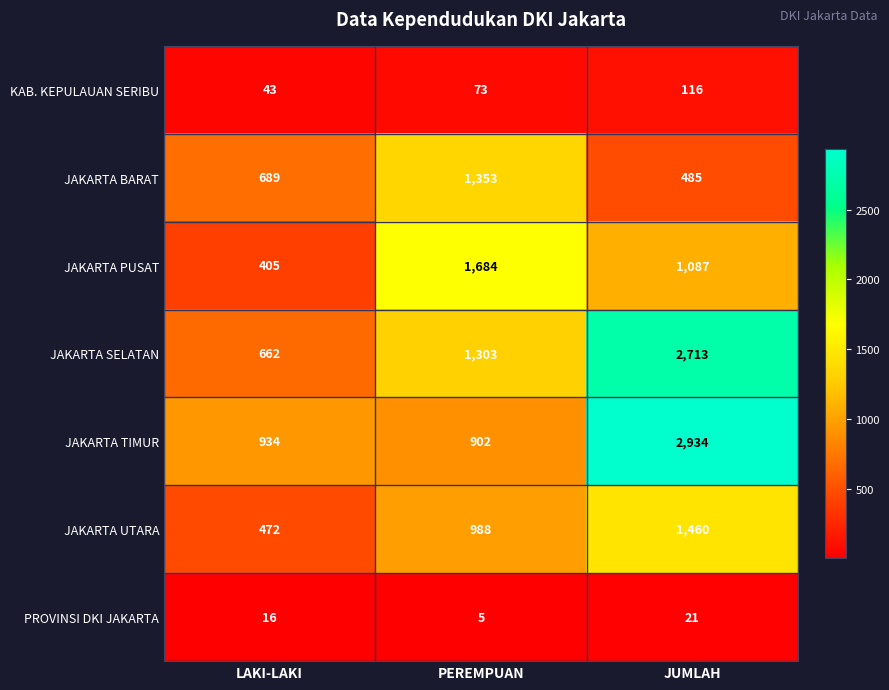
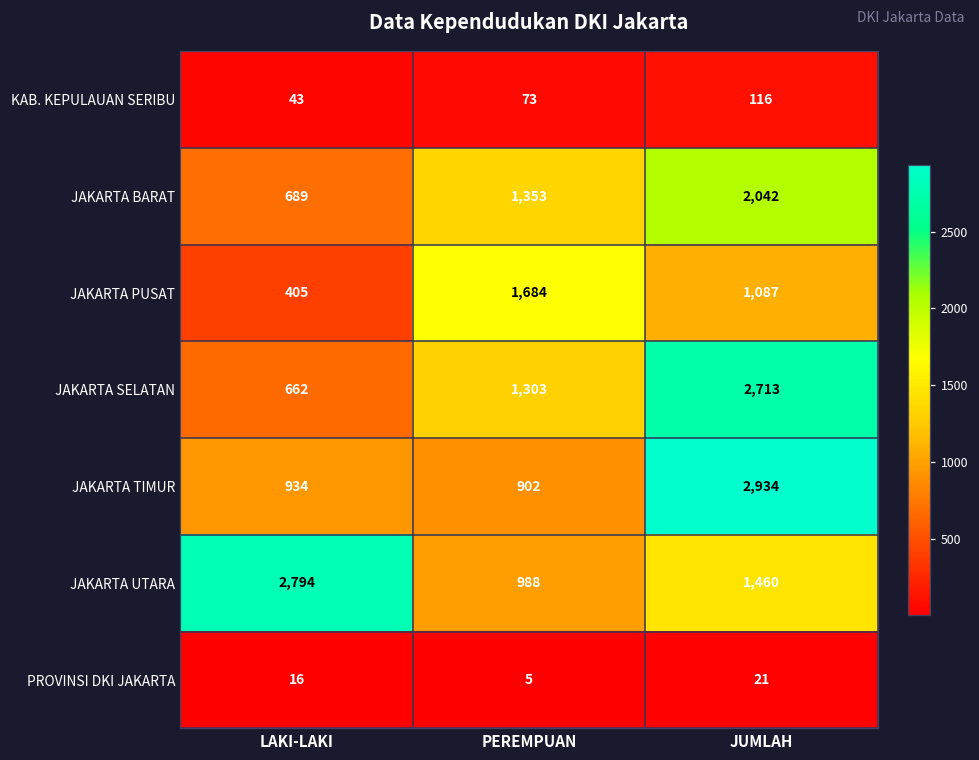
  {
    "KAB. KEPULAUAN SERIBU": {
      "LAKI-LAKI": "43",
      "PEREMPUAN": "73",
      "JUMLAH": "116"
    },
    "JAKARTA BARAT": {
      "LAKI-LAKI": "689",
      "PEREMPUAN": "1,353",
-     "JUMLAH": "485"
+     "JUMLAH": "2,042"
    },
    "JAKARTA PUSAT": {
      "LAKI-LAKI": "405",
      "PEREMPUAN": "1,684",
      "JUMLAH": "1,087"
    },
    "JAKARTA SELATAN": {
      "LAKI-LAKI": "662",
      "PEREMPUAN": "1,303",
      "JUMLAH": "2,713"
    },
    "JAKARTA TIMUR": {
      "LAKI-LAKI": "934",
      "PEREMPUAN": "902",
      "JUMLAH": "2,934"
    },
    "JAKARTA UTARA": {
-     "LAKI-LAKI": "472",
+     "LAKI-LAKI": "2,794",
      "PEREMPUAN": "988",
      "JUMLAH": "1,460"
    },
    "PROVINSI DKI JAKARTA": {
      "LAKI-LAKI": "16",
      "PEREMPUAN": "5",
      "JUMLAH": "21"
    }
  }
